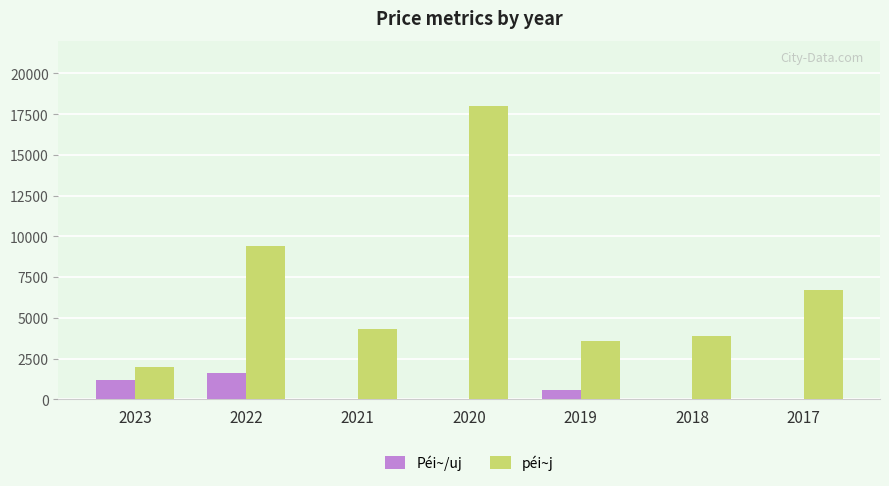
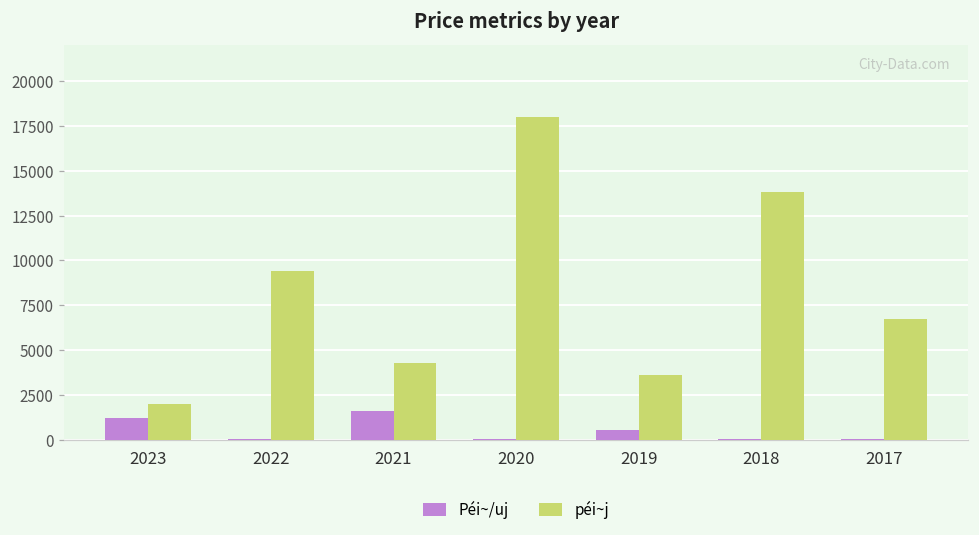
  {
    "Péi~/uj": {
      "2023": 1200,
-     "2022": 1600,
-     "2021": 0,
+     "2022": 0,
+     "2021": 1600,
      "2019": 600
    },
    "péi~j": {
      "2023": 2000,
      "2022": 9400,
      "2021": 4300,
      "2020": 18000,
      "2019": 3600,
-     "2018": 3900,
+     "2018": 13800,
      "2017": 6700
    }
  }
